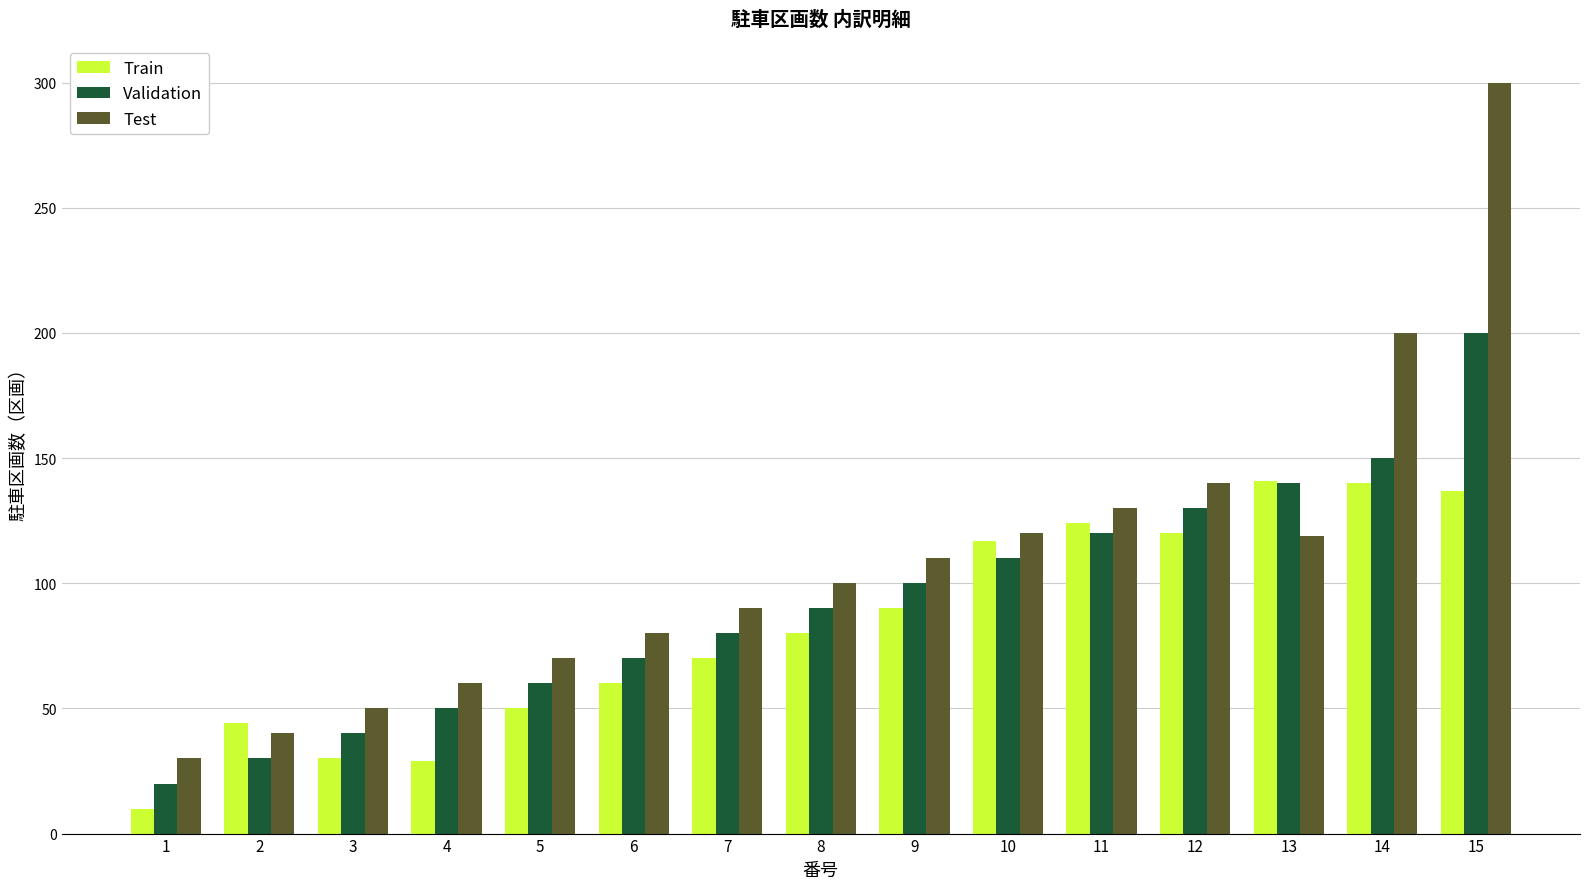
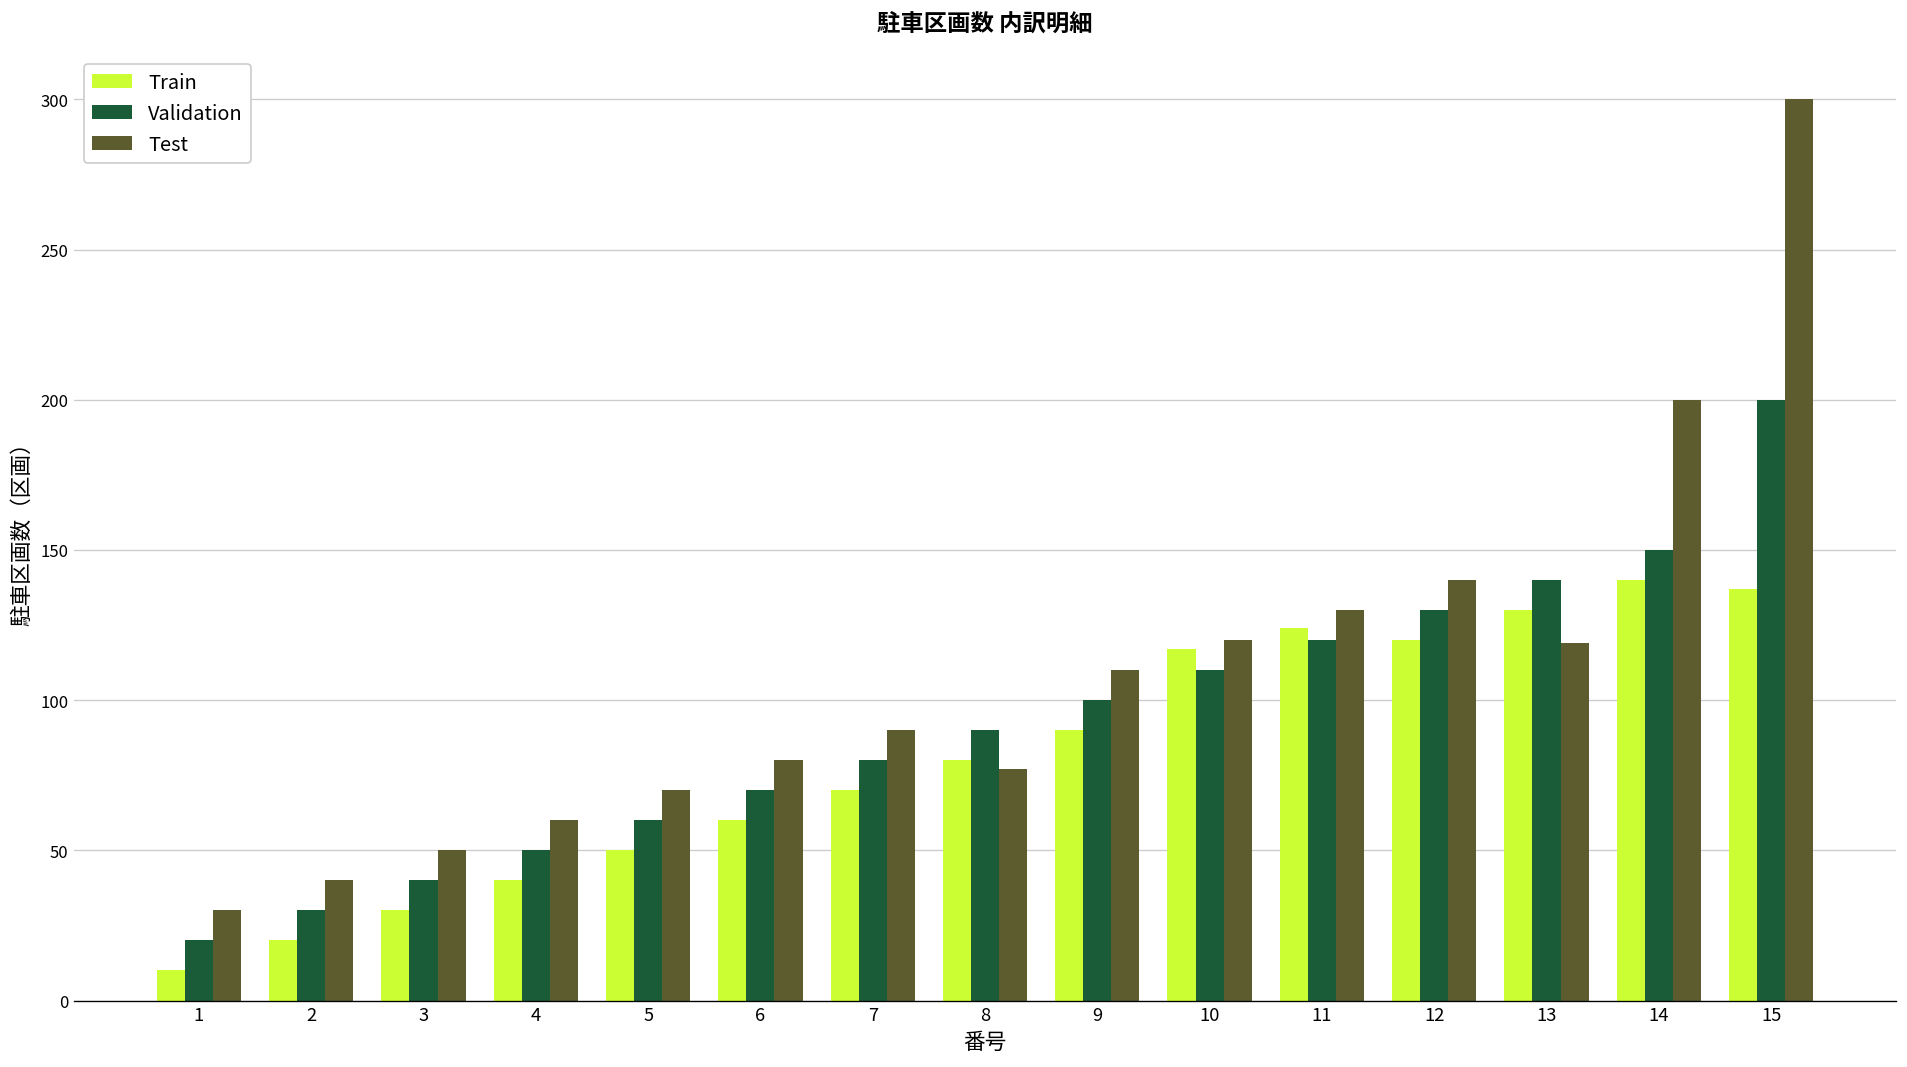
  {
    "Train": {
      "1": 10,
-     "2": 44,
+     "2": 20,
      "3": 30,
-     "4": 29,
+     "4": 40,
      "5": 50,
      "6": 60,
      "7": 70,
      "8": 80,
      "9": 90,
      "10": 117,
      "11": 124,
      "12": 120,
-     "13": 141,
+     "13": 130,
      "14": 140,
      "15": 137
    },
    "Validation": {
      "1": 20,
      "2": 30,
      "3": 40,
      "4": 50,
      "5": 60,
      "6": 70,
      "7": 80,
      "8": 90,
      "9": 100,
      "10": 110,
      "11": 120,
      "12": 130,
      "13": 140,
      "14": 150,
      "15": 200
    },
    "Test": {
      "1": 30,
      "2": 40,
      "3": 50,
      "4": 60,
      "5": 70,
      "6": 80,
      "7": 90,
-     "8": 100,
+     "8": 77,
      "9": 110,
      "10": 120,
      "11": 130,
      "12": 140,
      "13": 119,
      "14": 200,
      "15": 300
    }
  }
